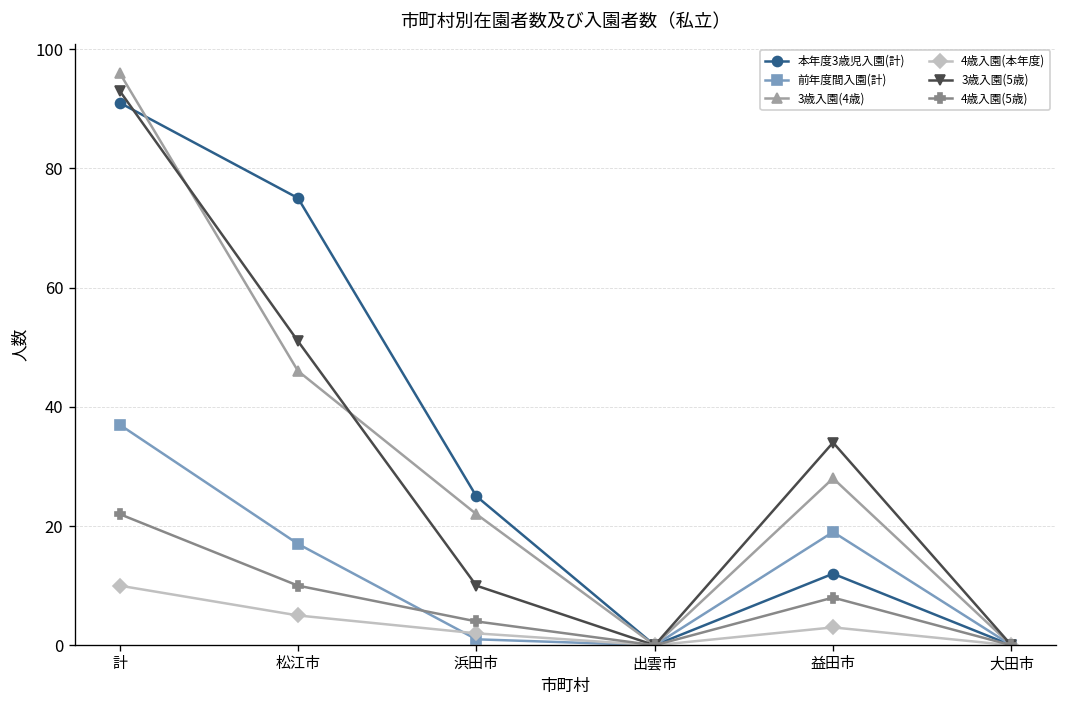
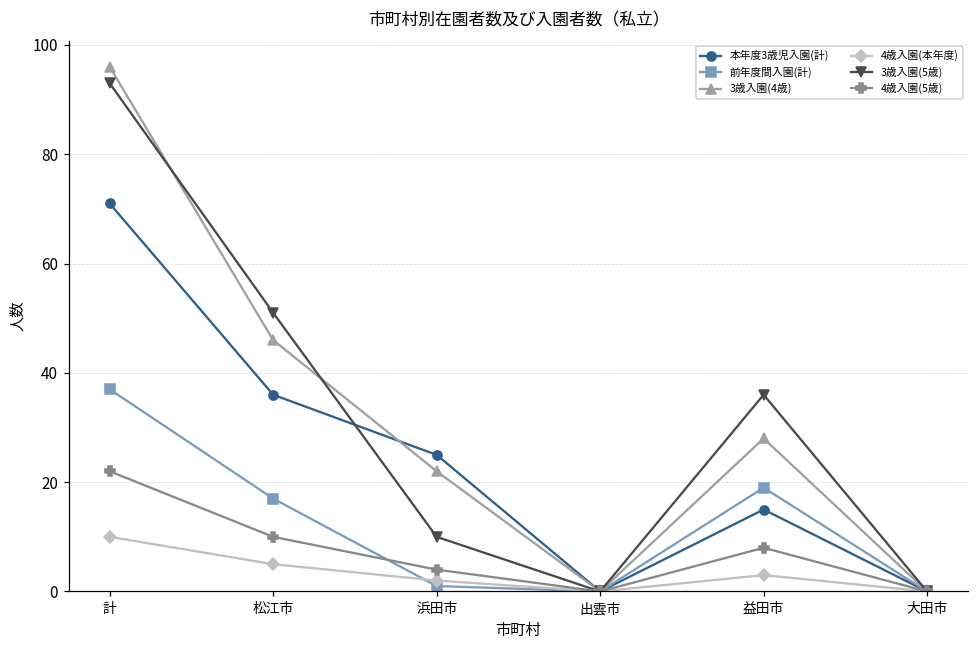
  {
    "本年度3歳児入園(計)": {
-     "計": 91,
-     "松江市": 75,
+     "計": 71,
+     "松江市": 36,
      "浜田市": 25,
-     "益田市": 12
+     "益田市": 15
    },
    "3歳入園(5歳)": {
      "計": 93,
      "松江市": 51,
      "浜田市": 10,
-     "益田市": 34
+     "益田市": 36
    }
  }
